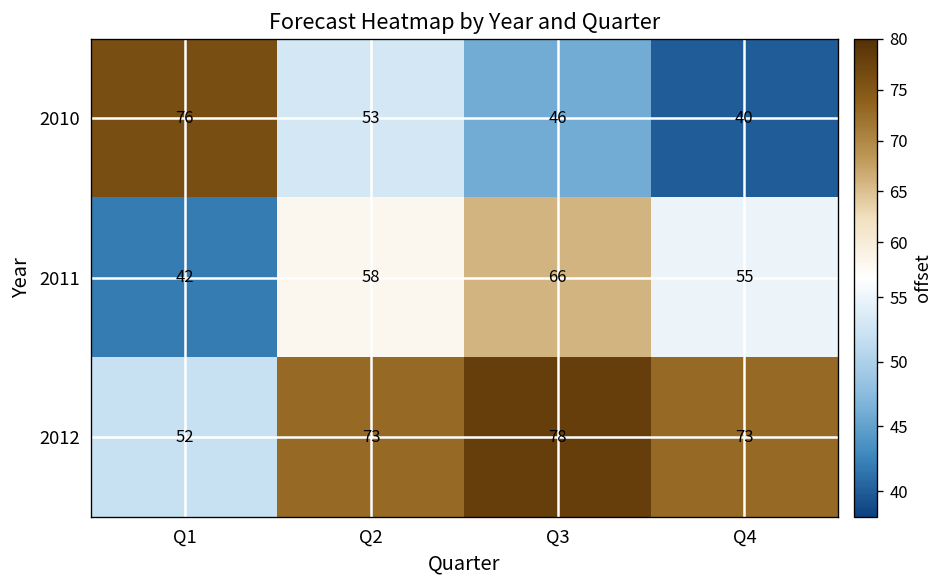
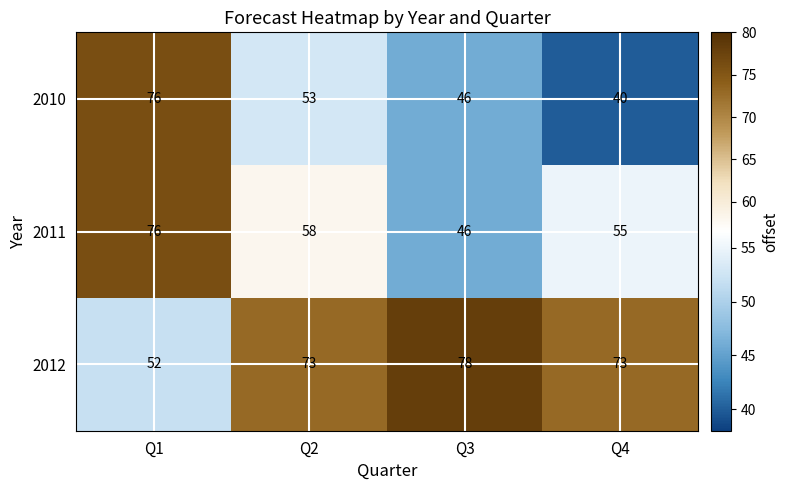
  {
    "2010": {
      "Q1": 76,
      "Q2": 53,
      "Q3": 46,
      "Q4": 40
    },
    "2011": {
-     "Q1": 42,
+     "Q1": 76,
      "Q2": 58,
-     "Q3": 66,
+     "Q3": 46,
      "Q4": 55
    },
    "2012": {
      "Q1": 52,
      "Q2": 73,
      "Q3": 78,
      "Q4": 73
    }
  }
